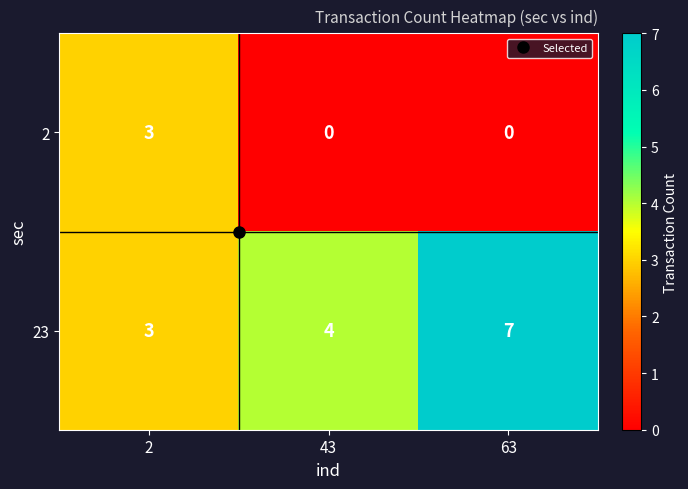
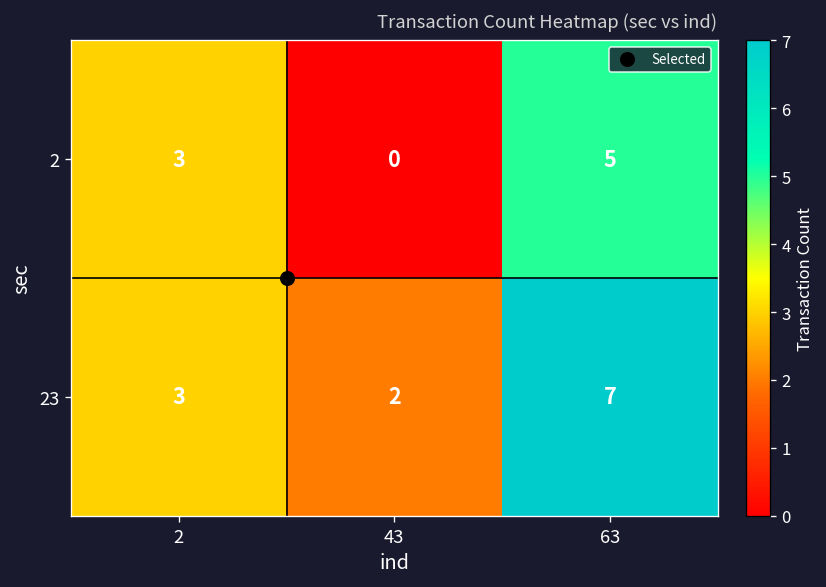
  {
    "2": {
      "2": 3,
      "43": 0,
-     "63": 0
+     "63": 5
    },
    "23": {
      "2": 3,
-     "43": 4,
+     "43": 2,
      "63": 7
    }
  }
